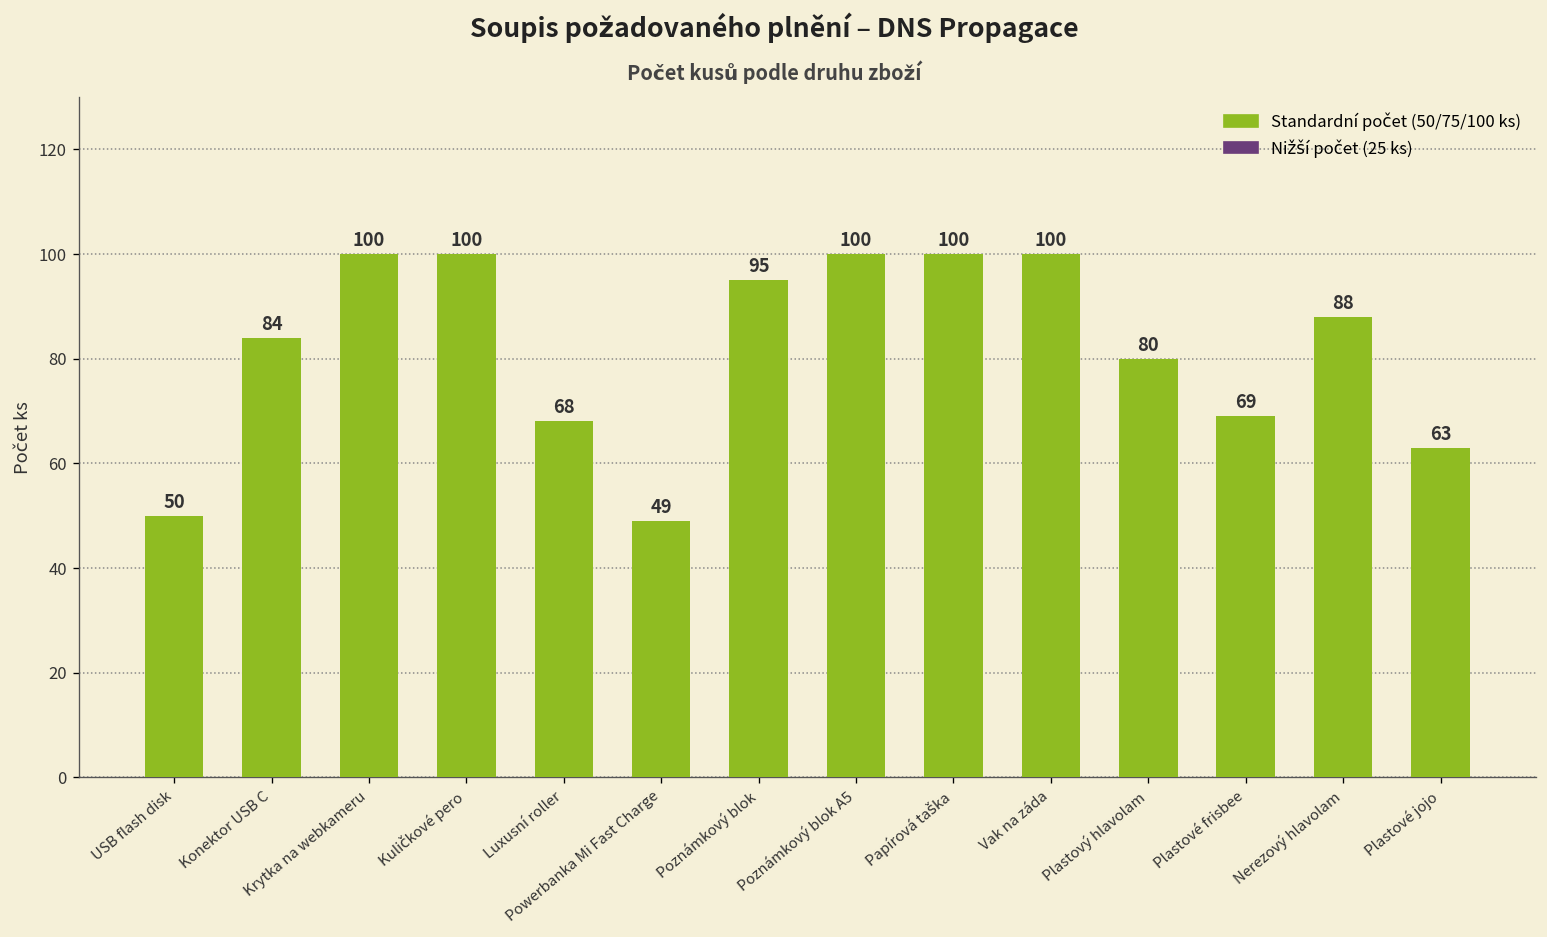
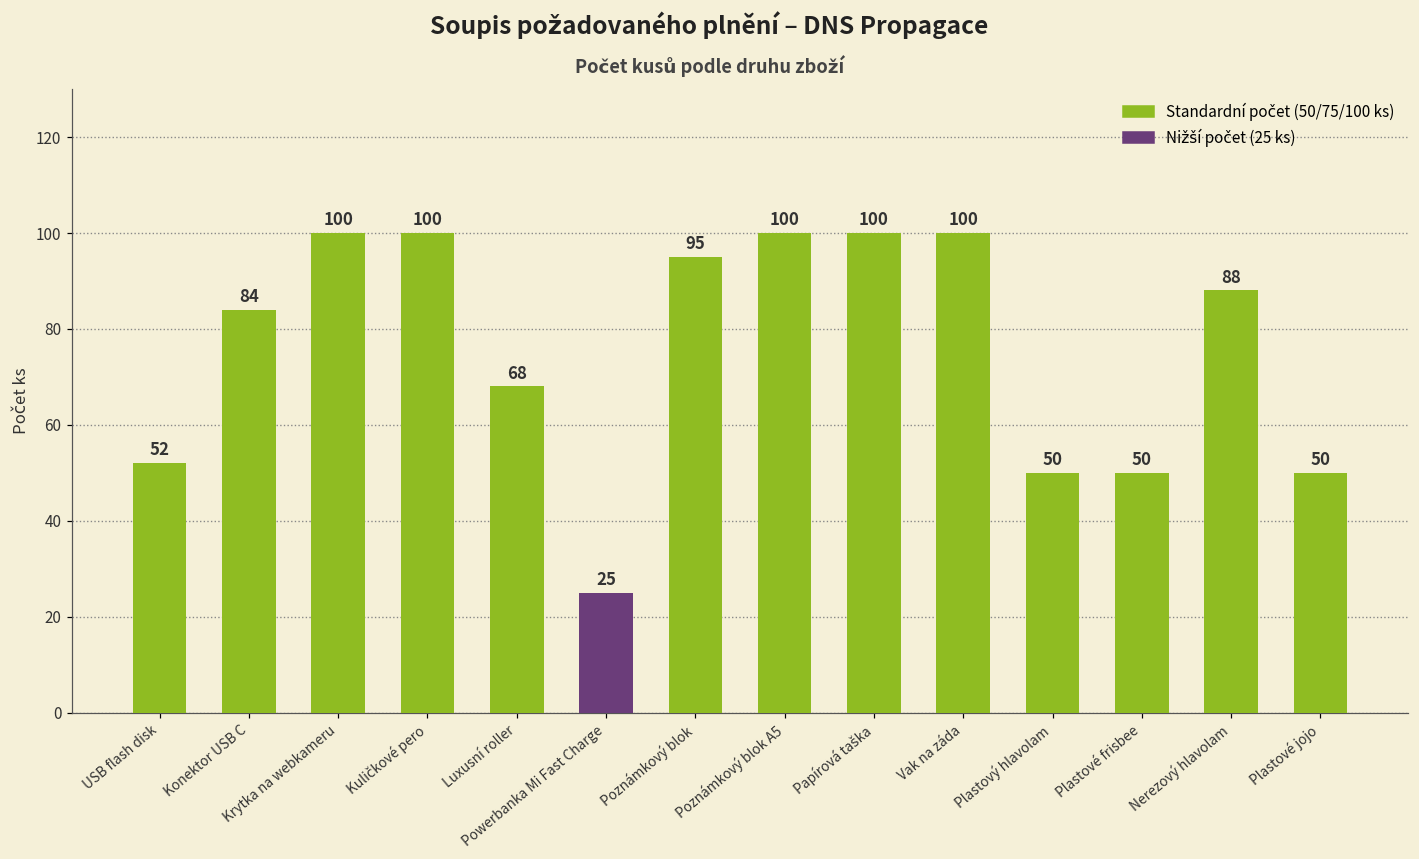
  {
-   "USB flash disk": 50,
+   "USB flash disk": 52,
    "Konektor USB C": 84,
    "Krytka na webkameru": 100,
    "Kuličkové pero": 100,
    "Luxusní roller": 68,
-   "Powerbanka Mi Fast Charge": 49,
+   "Powerbanka Mi Fast Charge": 25,
    "Poznámkový blok": 95,
    "Poznámkový blok A5": 100,
    "Papírová taška": 100,
    "Vak na záda": 100,
-   "Plastový hlavolam": 80,
-   "Plastové frisbee": 69,
+   "Plastový hlavolam": 50,
+   "Plastové frisbee": 50,
    "Nerezový hlavolam": 88,
-   "Plastové jojo": 63
+   "Plastové jojo": 50
  }
